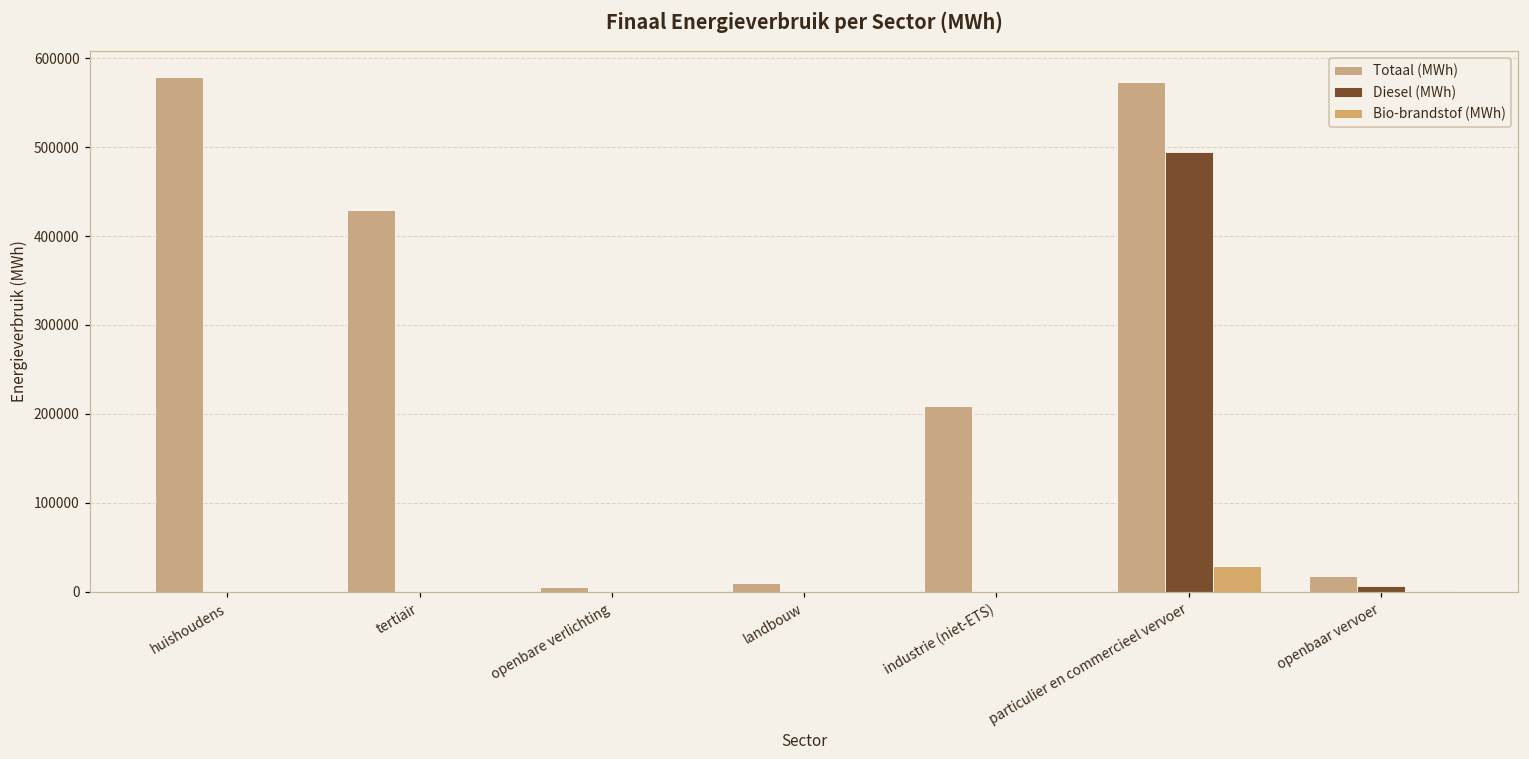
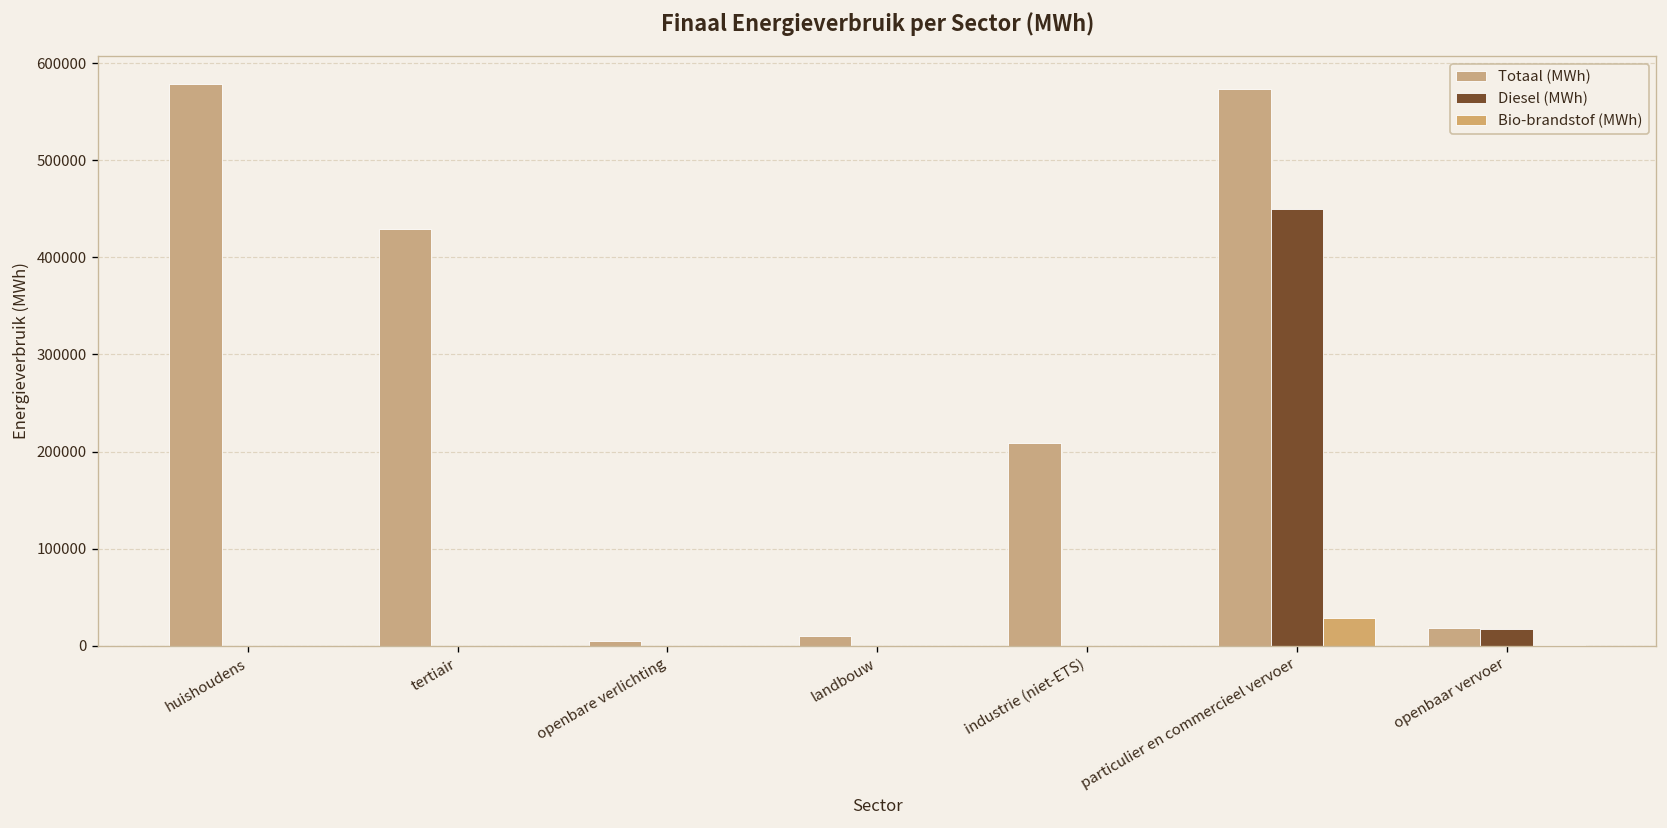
  {
    "Diesel (MWh)": {
      "huishoudens": 0,
      "tertiair": 0,
      "openbare verlichting": 0,
      "landbouw": 0,
      "industrie (niet-ETS)": 0,
-     "particulier en commercieel vervoer": 490000,
-     "openbaar vervoer": 10000
+     "particulier en commercieel vervoer": 450000,
+     "openbaar vervoer": 20000
    }
  }
